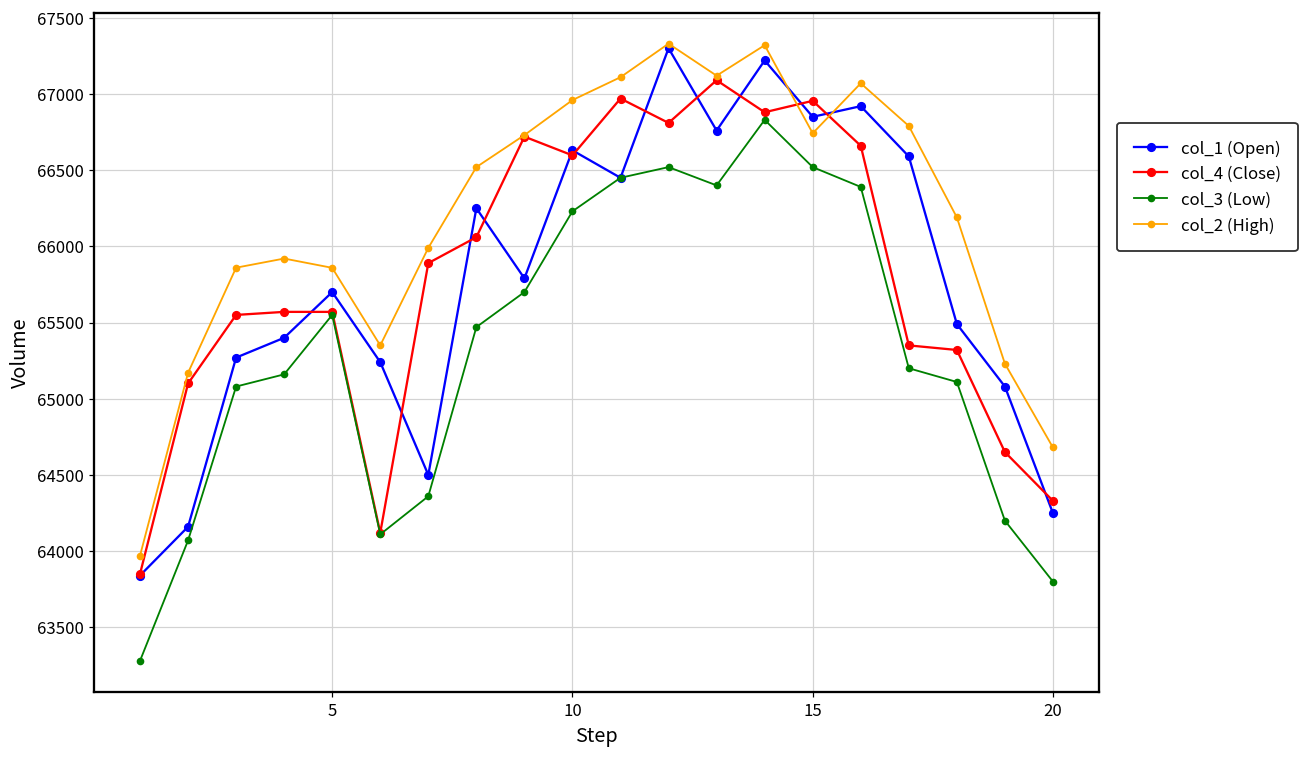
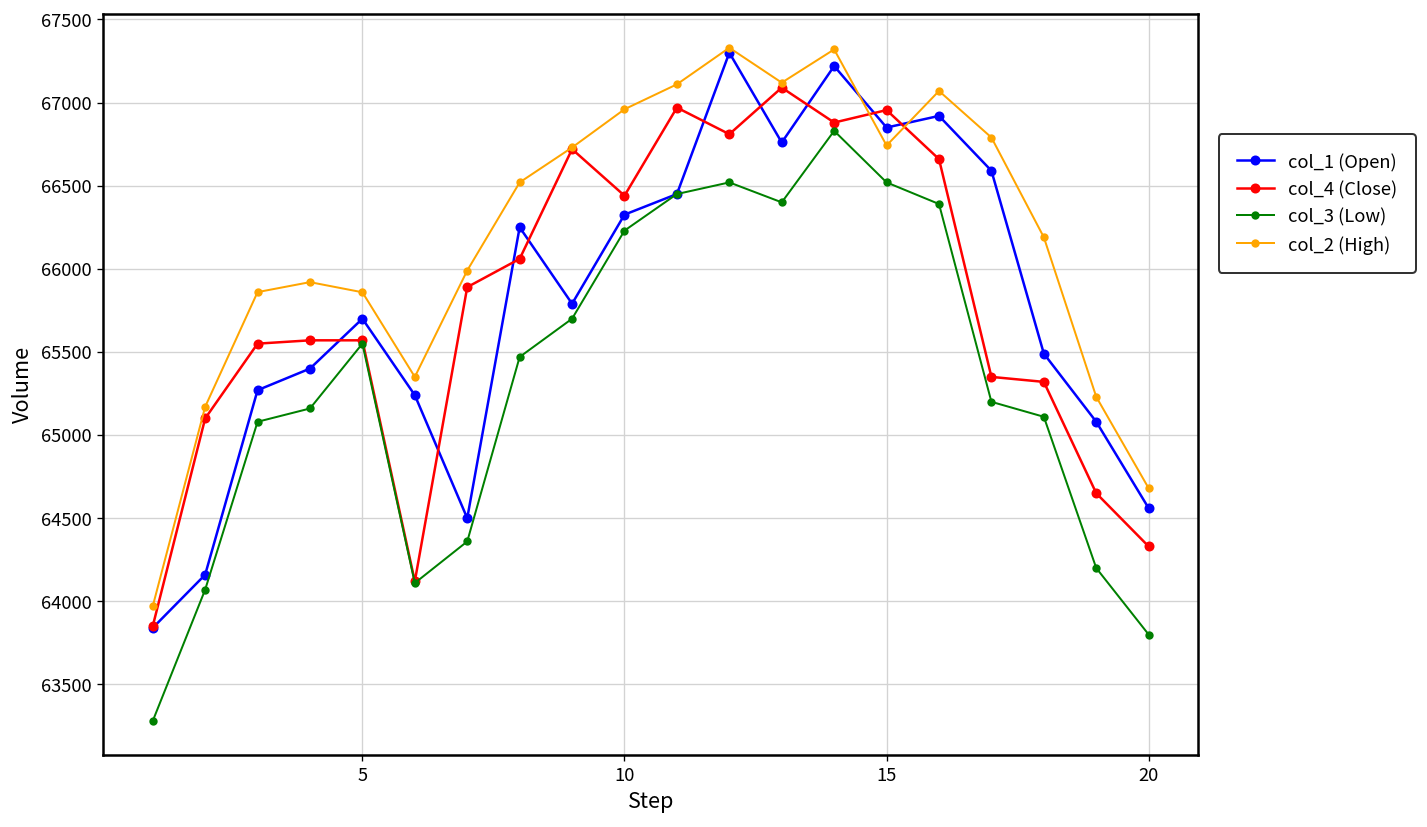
  {
    "col_1 (Open)": {
      "5": 65700,
-     "10": 66630,
+     "10": 66330,
      "15": 66850,
-     "20": 64250
+     "20": 64560
    },
    "col_4 (Close)": {
      "5": 65570,
-     "10": 66600,
+     "10": 66440,
      "15": 66960,
      "20": 64330
    },
    "col_3 (Low)": {
      "5": 65550,
      "10": 66230,
      "15": 66520,
      "20": 63800
    },
    "col_2 (High)": {
      "5": 65860,
      "10": 66960,
      "15": 66740,
      "20": 64680
    }
  }
